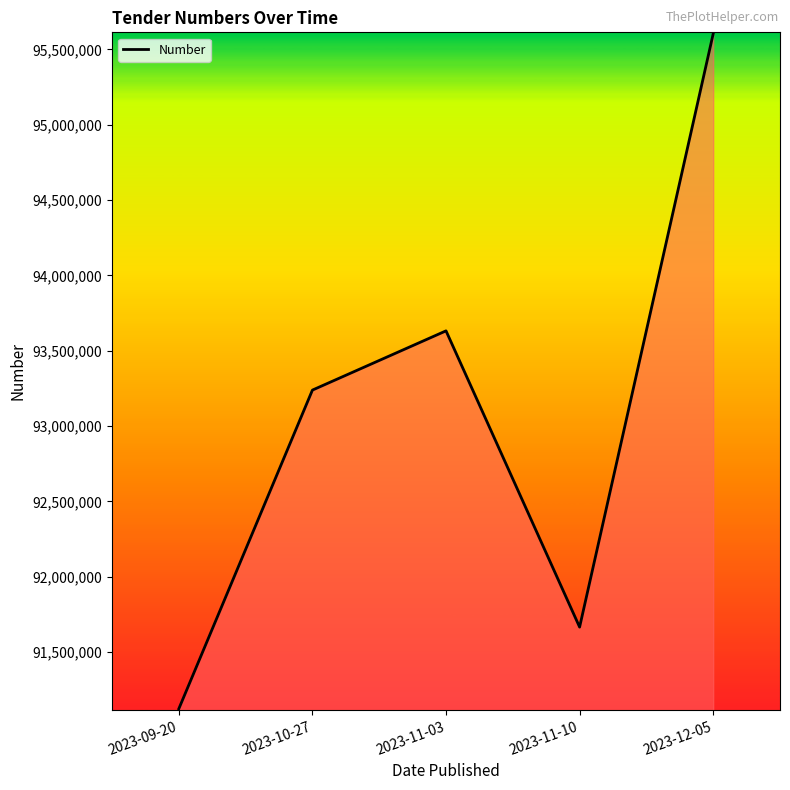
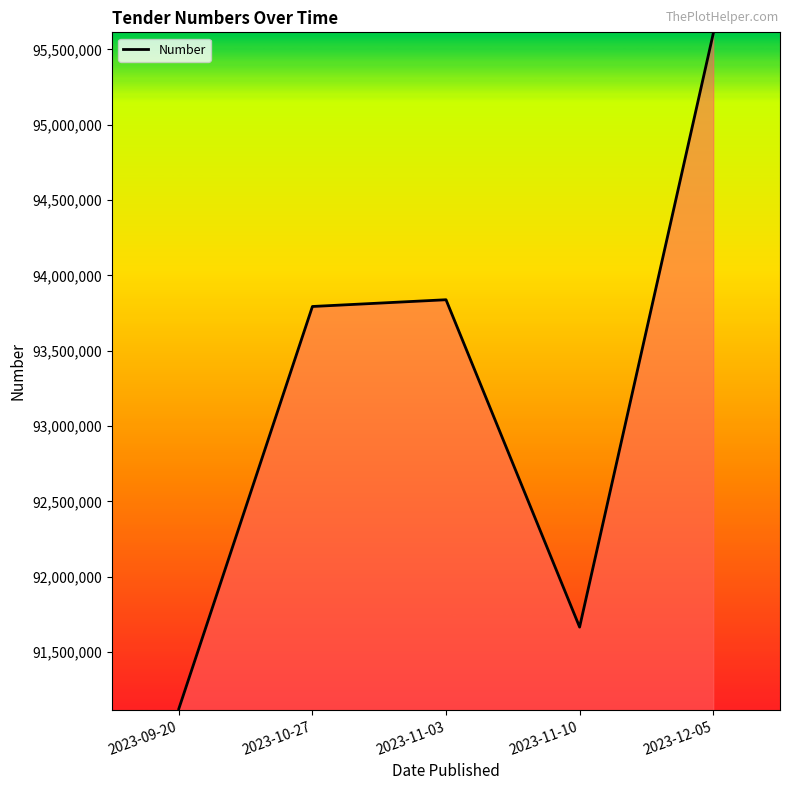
  {
    "2023-09-20": "91,120,000",
-   "2023-10-27": "93,240,000",
-   "2023-11-03": "93,630,000",
+   "2023-10-27": "93,790,000",
+   "2023-11-03": "93,840,000",
    "2023-11-10": "91,670,000",
    "2023-12-05": "95,600,000"
  }
